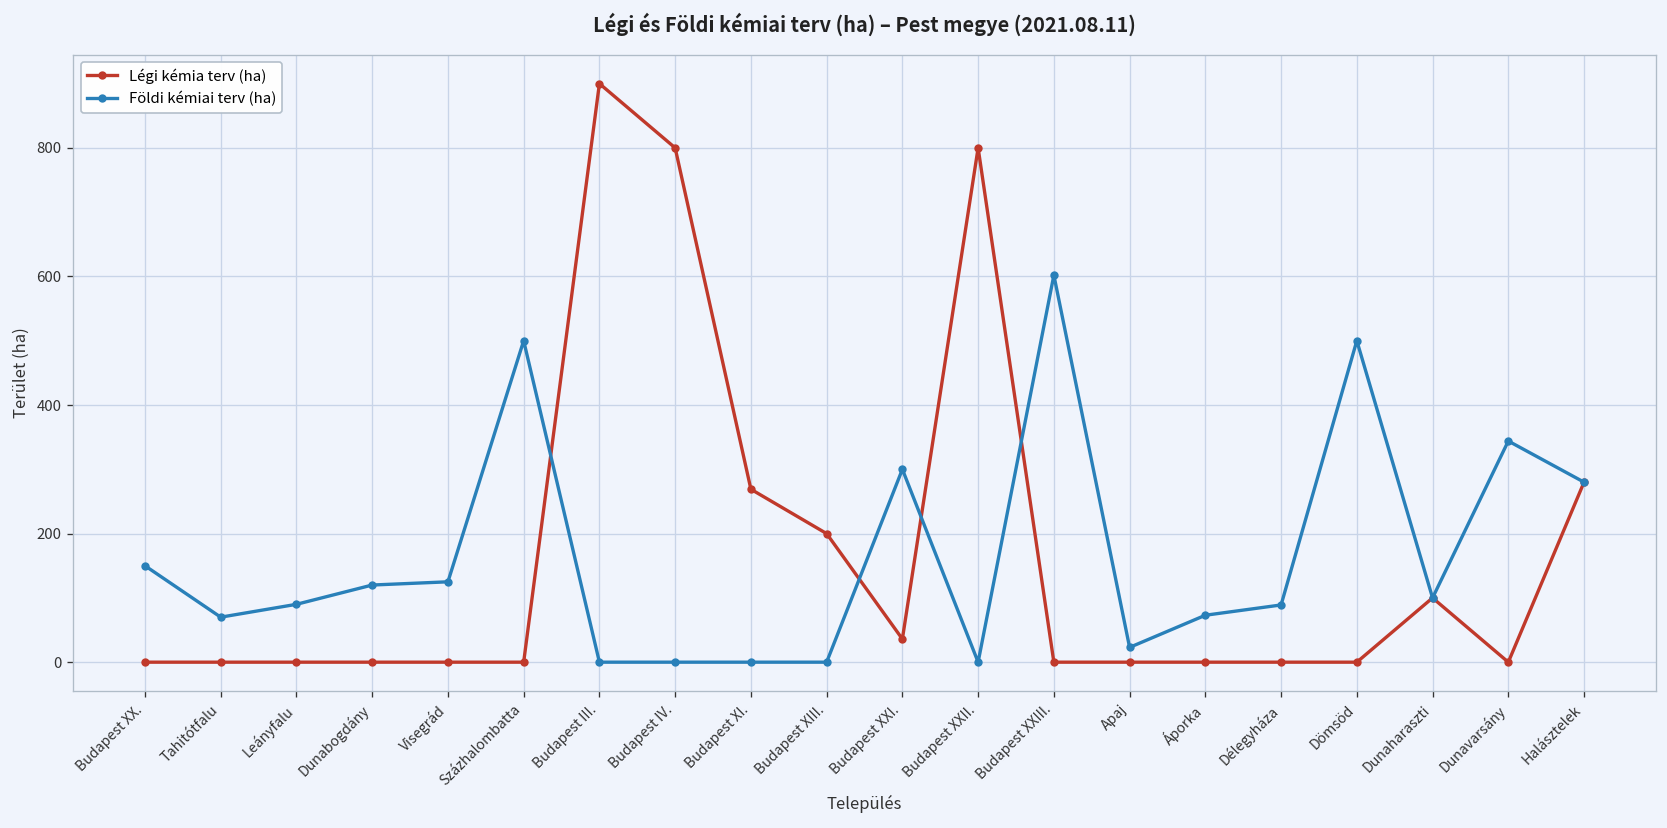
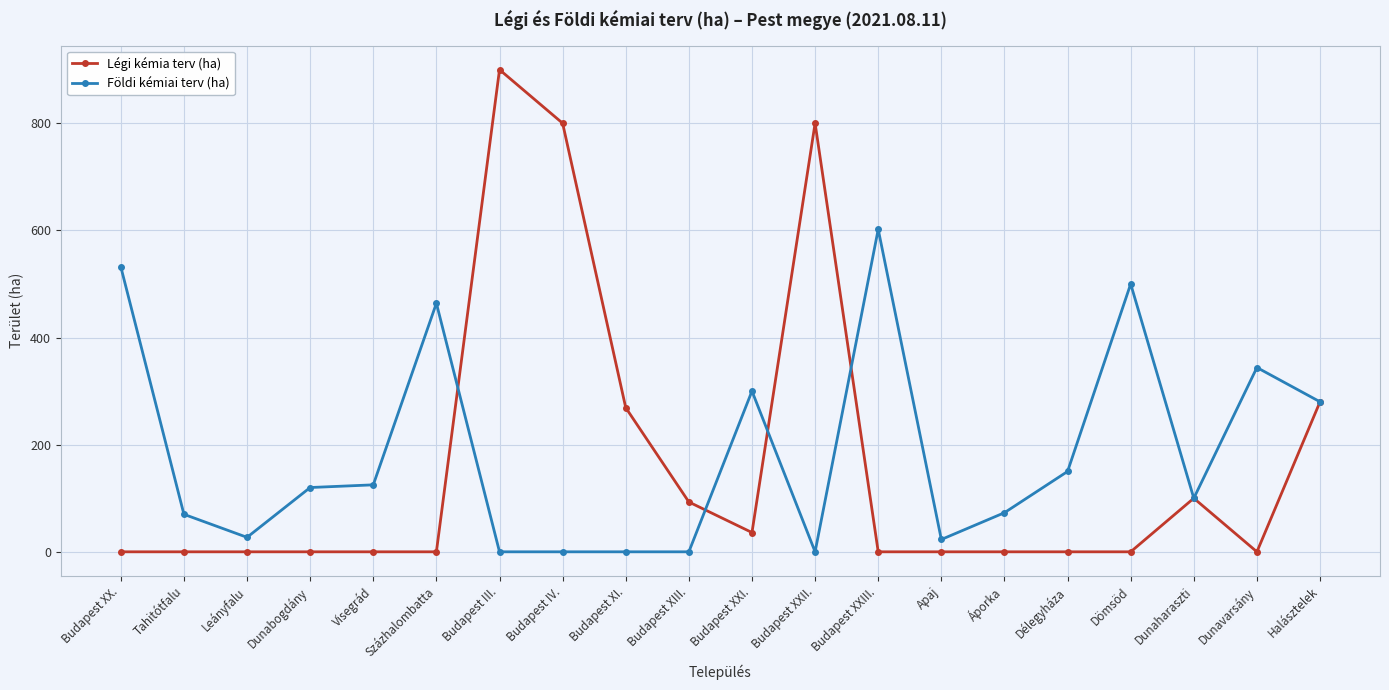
  {
    "Légi kémia terv (ha)": {
      "Budapest XX.": 0,
      "Tahitótfalu": 0,
      "Leányfalu": 0,
      "Dunabogdány": 0,
      "Visegrád": 0,
      "Százhalombatta": 0,
      "Budapest III.": 900,
      "Budapest IV.": 800,
      "Budapest XI.": 270,
-     "Budapest XIII.": 200,
+     "Budapest XIII.": 90,
      "Budapest XXI.": 40,
      "Budapest XXII.": 800,
      "Budapest XXIII.": 0,
      "Apaj": 0,
      "Áporka": 0,
      "Délegyháza": 0,
      "Dömsöd": 0,
      "Dunavarsány": 0
    },
    "Földi kémiai terv (ha)": {
-     "Budapest XX.": 150,
+     "Budapest XX.": 530,
      "Tahitótfalu": 70,
-     "Leányfalu": 90,
+     "Leányfalu": 30,
      "Dunabogdány": 120,
      "Visegrád": 130,
-     "Százhalombatta": 500,
+     "Százhalombatta": 460,
      "Budapest III.": 0,
      "Budapest IV.": 0,
      "Budapest XI.": 0,
      "Budapest XIII.": 0,
      "Budapest XXI.": 300,
      "Budapest XXII.": 0,
      "Budapest XXIII.": 600,
      "Apaj": 20,
      "Áporka": 70,
-     "Délegyháza": 90,
+     "Délegyháza": 150,
      "Dömsöd": 500,
      "Dunavarsány": 340
    }
  }
